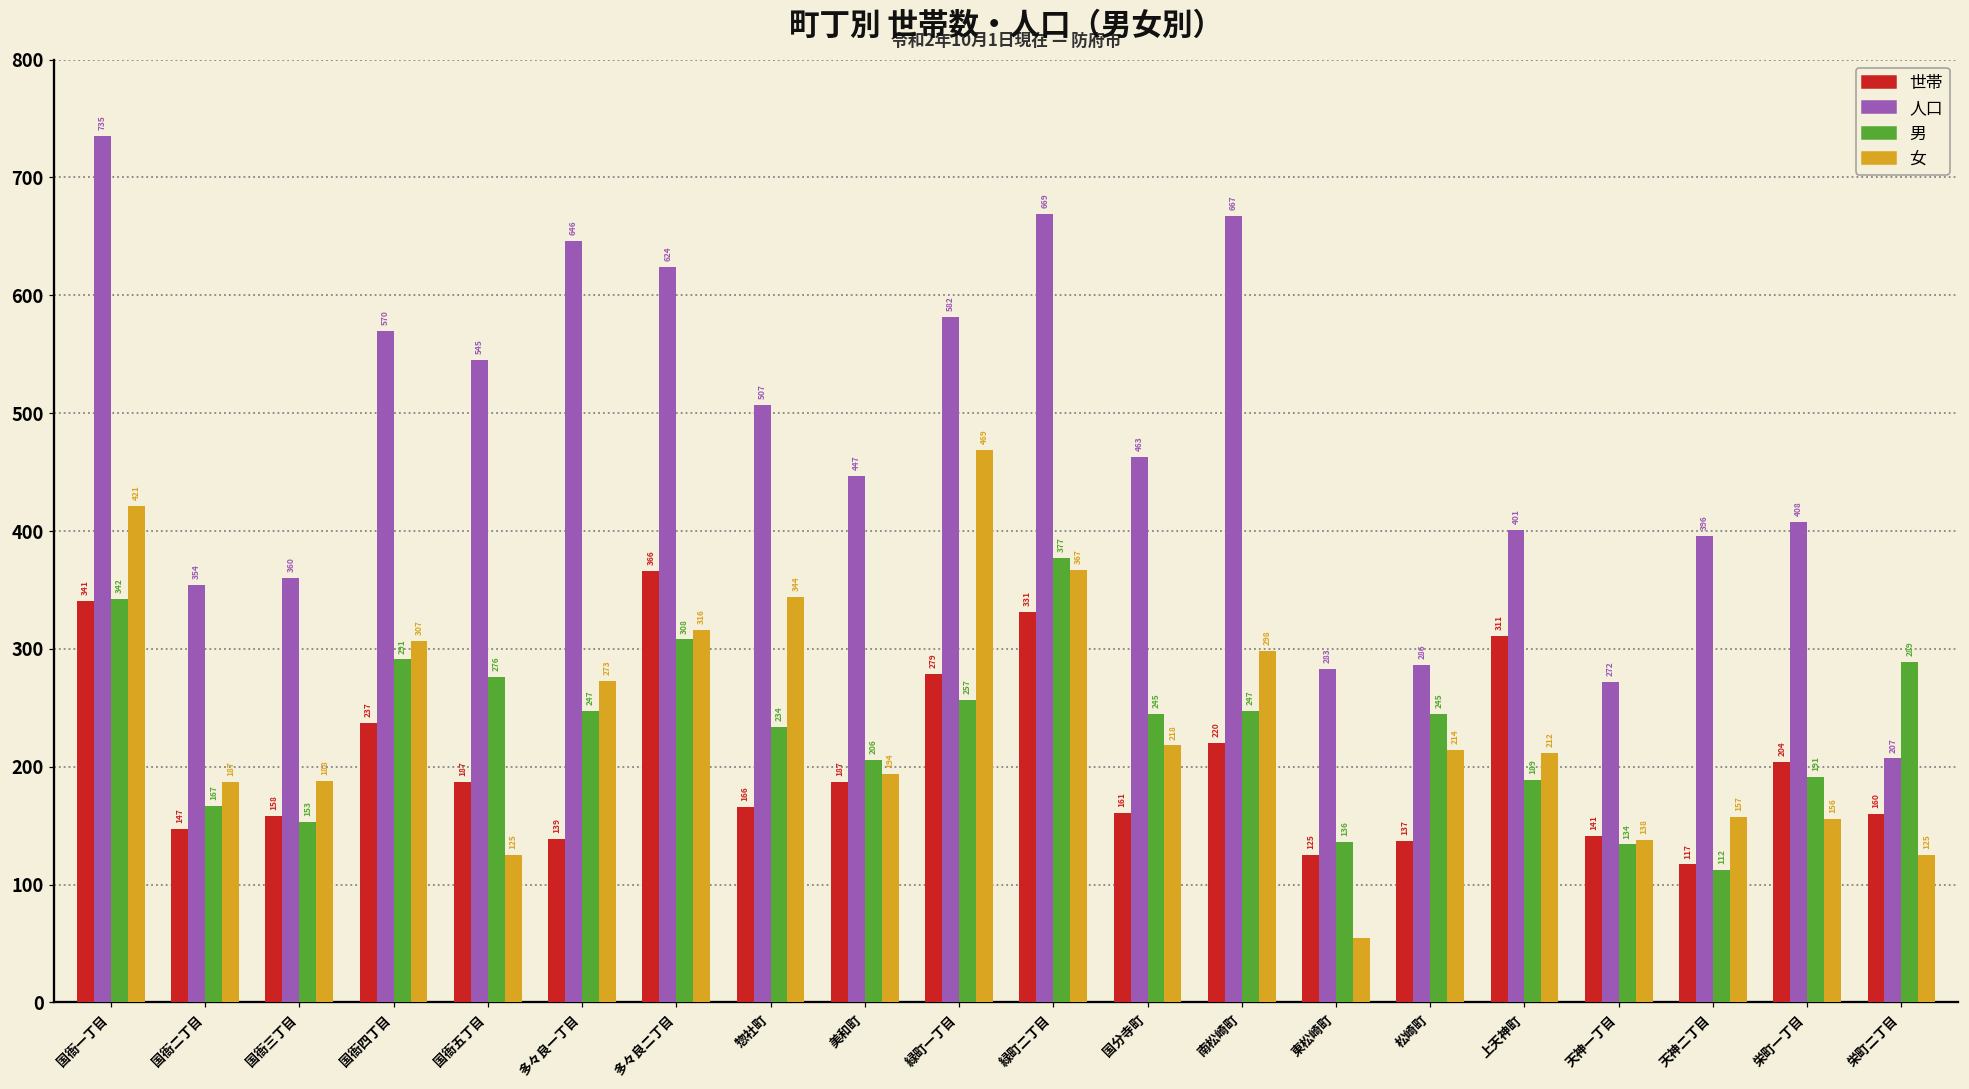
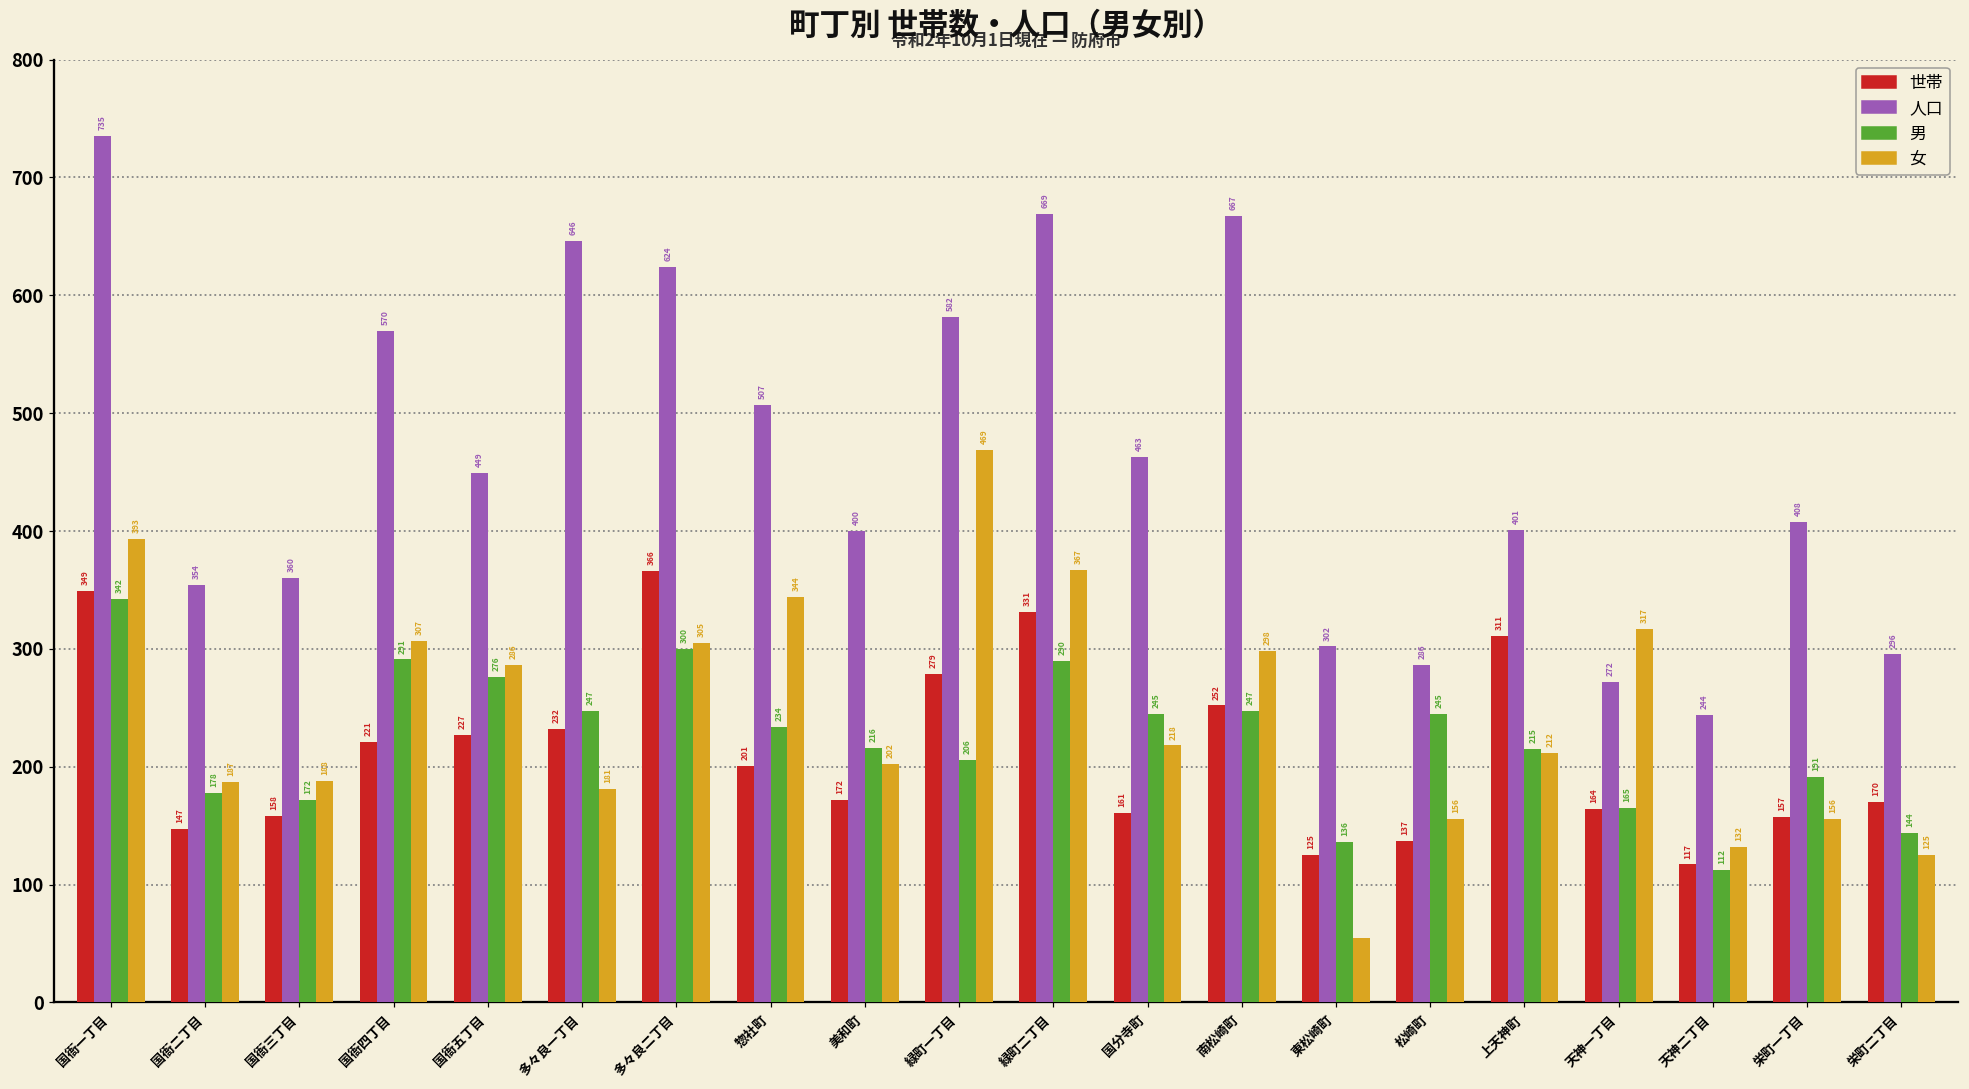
  {
    "世帯": {
-     "国衙一丁目": 341,
+     "国衙一丁目": 349,
      "国衙二丁目": 147,
      "国衙三丁目": 158,
-     "国衙四丁目": 237,
-     "国衙五丁目": 187,
-     "多々良一丁目": 139,
+     "国衙四丁目": 221,
+     "国衙五丁目": 227,
+     "多々良一丁目": 232,
      "多々良二丁目": 366,
-     "惣社町": 166,
-     "美和町": 187,
+     "惣社町": 201,
+     "美和町": 172,
      "緑町一丁目": 279,
      "緑町二丁目": 331,
      "国分寺町": 161,
-     "南松崎町": 220,
+     "南松崎町": 252,
      "東松崎町": 125,
      "松崎町": 137,
      "上天神町": 311,
-     "天神一丁目": 141,
+     "天神一丁目": 164,
      "天神二丁目": 117,
-     "栄町一丁目": 204,
-     "栄町二丁目": 160
+     "栄町一丁目": 157,
+     "栄町二丁目": 170
    },
    "人口": {
      "国衙一丁目": 735,
      "国衙二丁目": 354,
      "国衙三丁目": 360,
      "国衙四丁目": 570,
-     "国衙五丁目": 545,
+     "国衙五丁目": 449,
      "多々良一丁目": 646,
      "多々良二丁目": 624,
      "惣社町": 507,
-     "美和町": 447,
+     "美和町": 400,
      "緑町一丁目": 582,
      "緑町二丁目": 669,
      "国分寺町": 463,
      "南松崎町": 667,
-     "東松崎町": 283,
+     "東松崎町": 302,
      "松崎町": 286,
      "上天神町": 401,
      "天神一丁目": 272,
-     "天神二丁目": 396,
+     "天神二丁目": 244,
      "栄町一丁目": 408,
-     "栄町二丁目": 207
+     "栄町二丁目": 296
    },
    "男": {
      "国衙一丁目": 342,
-     "国衙二丁目": 167,
-     "国衙三丁目": 153,
+     "国衙二丁目": 178,
+     "国衙三丁目": 172,
      "国衙四丁目": 291,
      "国衙五丁目": 276,
      "多々良一丁目": 247,
-     "多々良二丁目": 308,
+     "多々良二丁目": 300,
      "惣社町": 234,
-     "美和町": 206,
-     "緑町一丁目": 257,
-     "緑町二丁目": 377,
+     "美和町": 216,
+     "緑町一丁目": 206,
+     "緑町二丁目": 290,
      "国分寺町": 245,
      "南松崎町": 247,
      "東松崎町": 136,
      "松崎町": 245,
-     "上天神町": 189,
-     "天神一丁目": 134,
+     "上天神町": 215,
+     "天神一丁目": 165,
      "天神二丁目": 112,
      "栄町一丁目": 191,
-     "栄町二丁目": 289
+     "栄町二丁目": 144
    },
    "女": {
-     "国衙一丁目": 421,
+     "国衙一丁目": 393,
      "国衙二丁目": 187,
      "国衙三丁目": 188,
      "国衙四丁目": 307,
-     "国衙五丁目": 125,
-     "多々良一丁目": 273,
-     "多々良二丁目": 316,
+     "国衙五丁目": 286,
+     "多々良一丁目": 181,
+     "多々良二丁目": 305,
      "惣社町": 344,
-     "美和町": 194,
+     "美和町": 202,
      "緑町一丁目": 469,
      "緑町二丁目": 367,
      "国分寺町": 218,
      "南松崎町": 298,
-     "松崎町": 214,
+     "松崎町": 156,
      "上天神町": 212,
-     "天神一丁目": 138,
-     "天神二丁目": 157,
+     "天神一丁目": 317,
+     "天神二丁目": 132,
      "栄町一丁目": 156,
      "栄町二丁目": 125
    }
  }
